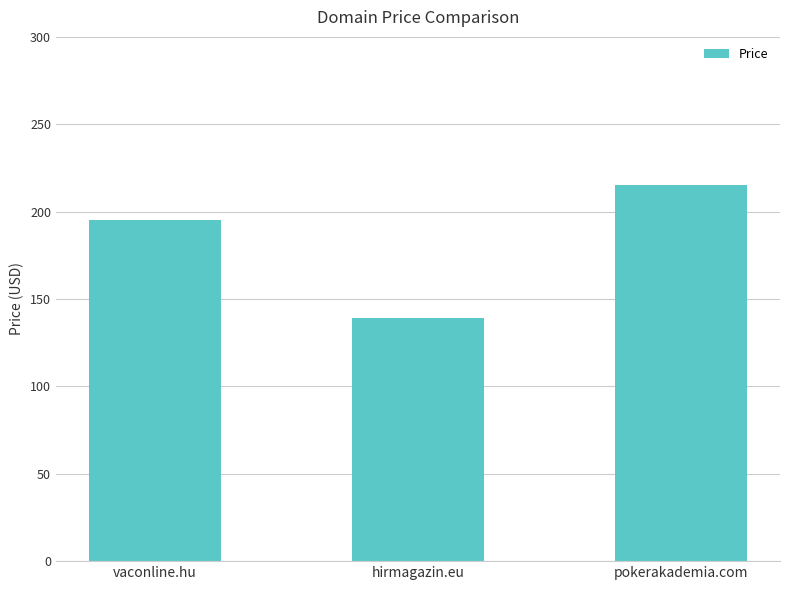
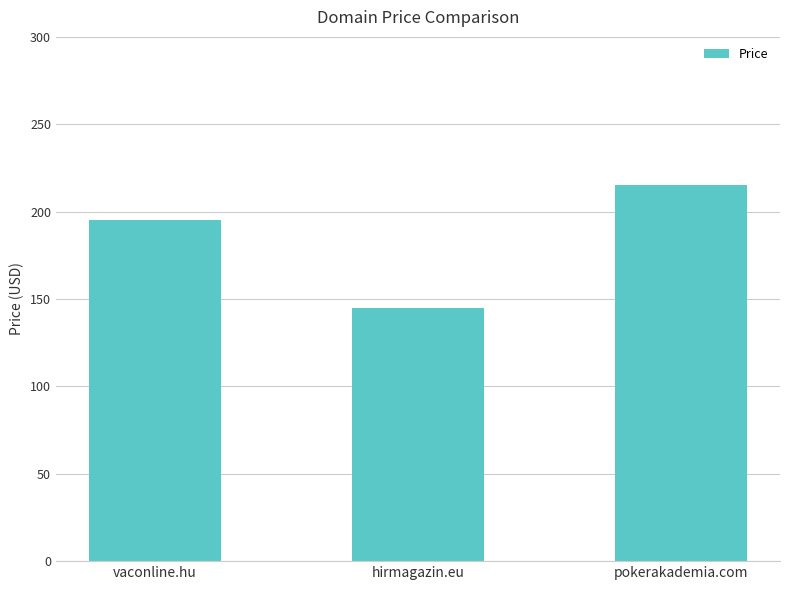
  {
    "vaconline.hu": 195,
-   "hirmagazin.eu": 139,
+   "hirmagazin.eu": 145,
    "pokerakademia.com": 215
  }
